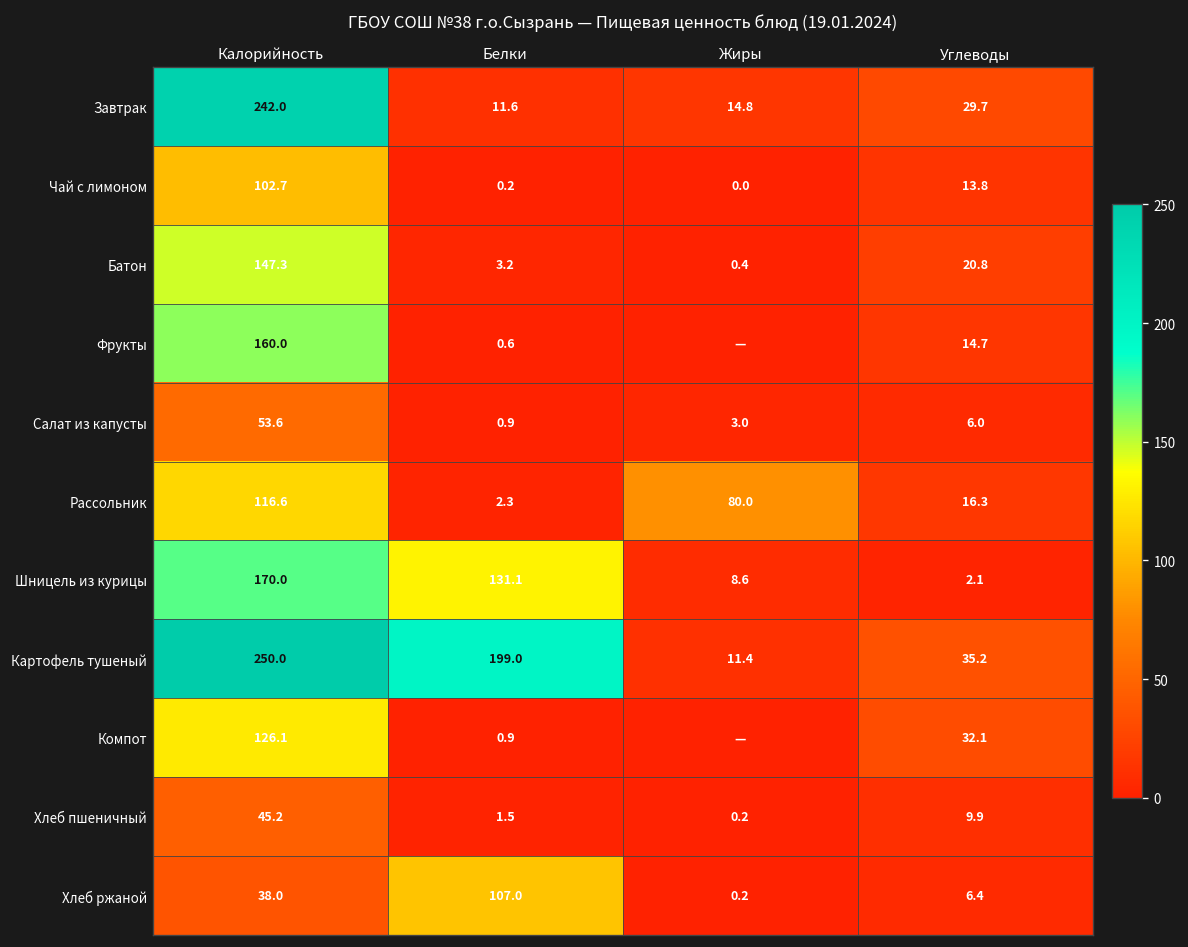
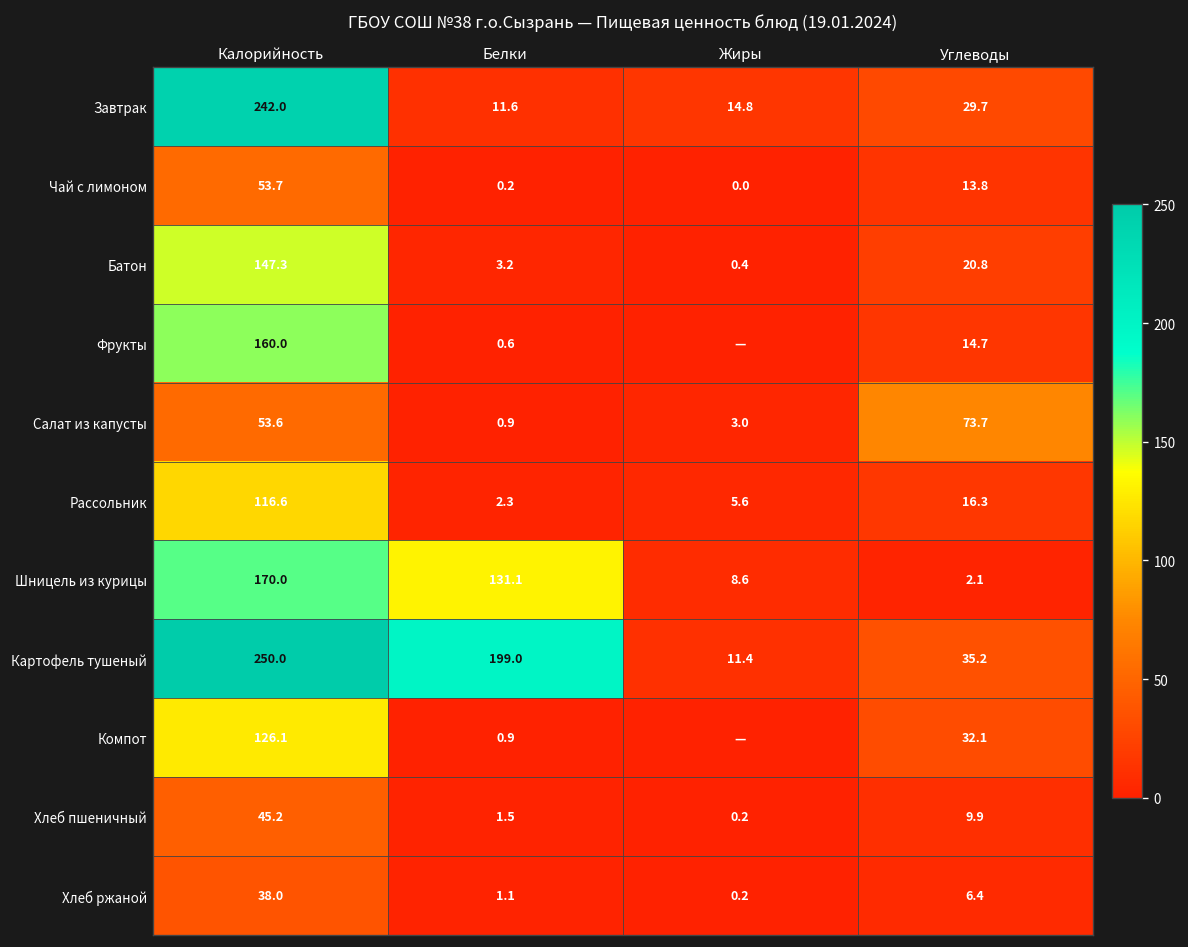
  {
    "Завтрак": {
      "Калорийность": 242.0,
      "Белки": 11.6,
      "Жиры": 14.8,
      "Углеводы": 29.7
    },
    "Чай с лимоном": {
-     "Калорийность": 102.7,
+     "Калорийность": 53.7,
      "Белки": 0.2,
      "Жиры": 0.0,
      "Углеводы": 13.8
    },
    "Батон": {
      "Калорийность": 147.3,
      "Белки": 3.2,
      "Жиры": 0.4,
      "Углеводы": 20.8
    },
    "Фрукты": {
      "Калорийность": 160.0,
      "Белки": 0.6,
      "Углеводы": 14.7
    },
    "Салат из капусты": {
      "Калорийность": 53.6,
      "Белки": 0.9,
      "Жиры": 3.0,
-     "Углеводы": 6.0
+     "Углеводы": 73.7
    },
    "Рассольник": {
      "Калорийность": 116.6,
      "Белки": 2.3,
-     "Жиры": 80.0,
+     "Жиры": 5.6,
      "Углеводы": 16.3
    },
    "Шницель из курицы": {
      "Калорийность": 170.0,
      "Белки": 131.1,
      "Жиры": 8.6,
      "Углеводы": 2.1
    },
    "Картофель тушеный": {
      "Калорийность": 250.0,
      "Белки": 199.0,
      "Жиры": 11.4,
      "Углеводы": 35.2
    },
    "Компот": {
      "Калорийность": 126.1,
      "Белки": 0.9,
      "Углеводы": 32.1
    },
    "Хлеб пшеничный": {
      "Калорийность": 45.2,
      "Белки": 1.5,
      "Жиры": 0.2,
      "Углеводы": 9.9
    },
    "Хлеб ржаной": {
      "Калорийность": 38.0,
-     "Белки": 107.0,
+     "Белки": 1.1,
      "Жиры": 0.2,
      "Углеводы": 6.4
    }
  }
